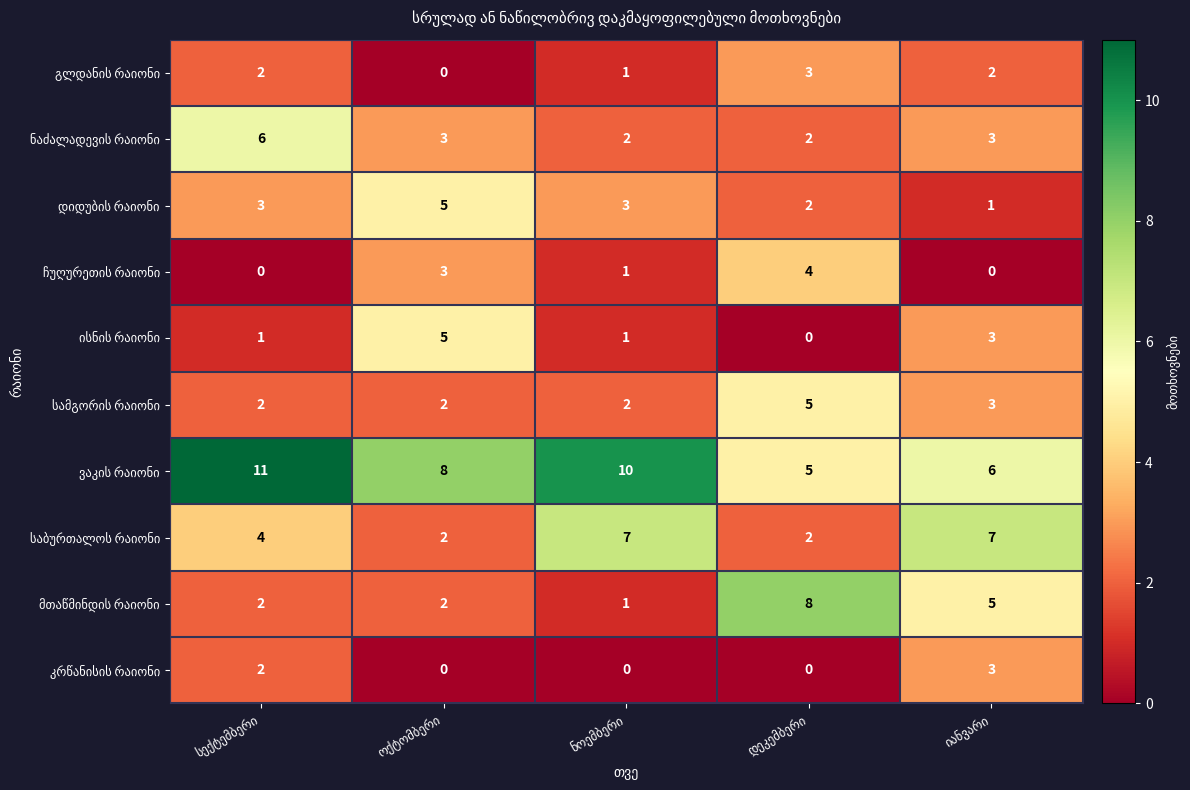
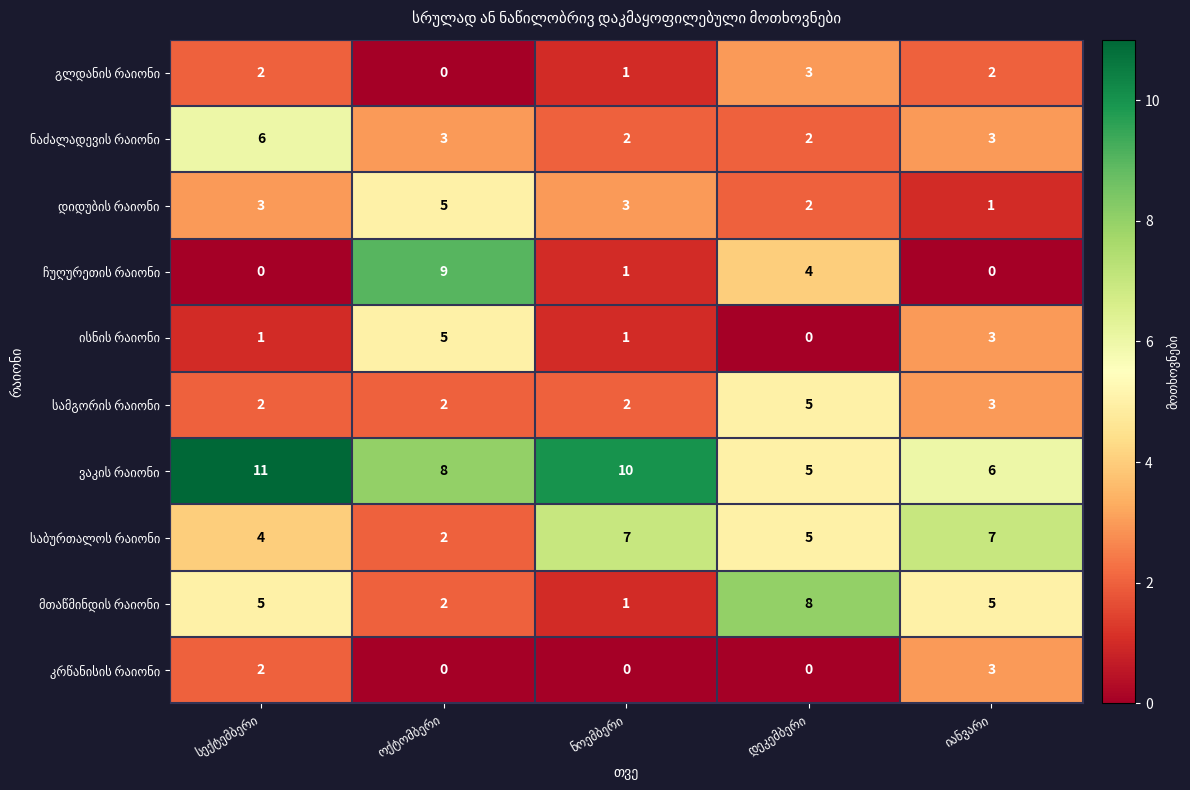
  {
    "გლდანის რაიონი": {
      "სექტემბერი": 2,
      "ოქტომბერი": 0,
      "ნოემბერი": 1,
      "დეკემბერი": 3,
      "იანვარი": 2
    },
    "ნაძალადევის რაიონი": {
      "სექტემბერი": 6,
      "ოქტომბერი": 3,
      "ნოემბერი": 2,
      "დეკემბერი": 2,
      "იანვარი": 3
    },
    "დიდუბის რაიონი": {
      "სექტემბერი": 3,
      "ოქტომბერი": 5,
      "ნოემბერი": 3,
      "დეკემბერი": 2,
      "იანვარი": 1
    },
    "ჩუღურეთის რაიონი": {
      "სექტემბერი": 0,
-     "ოქტომბერი": 3,
+     "ოქტომბერი": 9,
      "ნოემბერი": 1,
      "დეკემბერი": 4,
      "იანვარი": 0
    },
    "ისნის რაიონი": {
      "სექტემბერი": 1,
      "ოქტომბერი": 5,
      "ნოემბერი": 1,
      "დეკემბერი": 0,
      "იანვარი": 3
    },
    "სამგორის რაიონი": {
      "სექტემბერი": 2,
      "ოქტომბერი": 2,
      "ნოემბერი": 2,
      "დეკემბერი": 5,
      "იანვარი": 3
    },
    "ვაკის რაიონი": {
      "სექტემბერი": 11,
      "ოქტომბერი": 8,
      "ნოემბერი": 10,
      "დეკემბერი": 5,
      "იანვარი": 6
    },
    "საბურთალოს რაიონი": {
      "სექტემბერი": 4,
      "ოქტომბერი": 2,
      "ნოემბერი": 7,
-     "დეკემბერი": 2,
+     "დეკემბერი": 5,
      "იანვარი": 7
    },
    "მთაწმინდის რაიონი": {
-     "სექტემბერი": 2,
+     "სექტემბერი": 5,
      "ოქტომბერი": 2,
      "ნოემბერი": 1,
      "დეკემბერი": 8,
      "იანვარი": 5
    },
    "კრწანისის რაიონი": {
      "სექტემბერი": 2,
      "ოქტომბერი": 0,
      "ნოემბერი": 0,
      "დეკემბერი": 0,
      "იანვარი": 3
    }
  }
